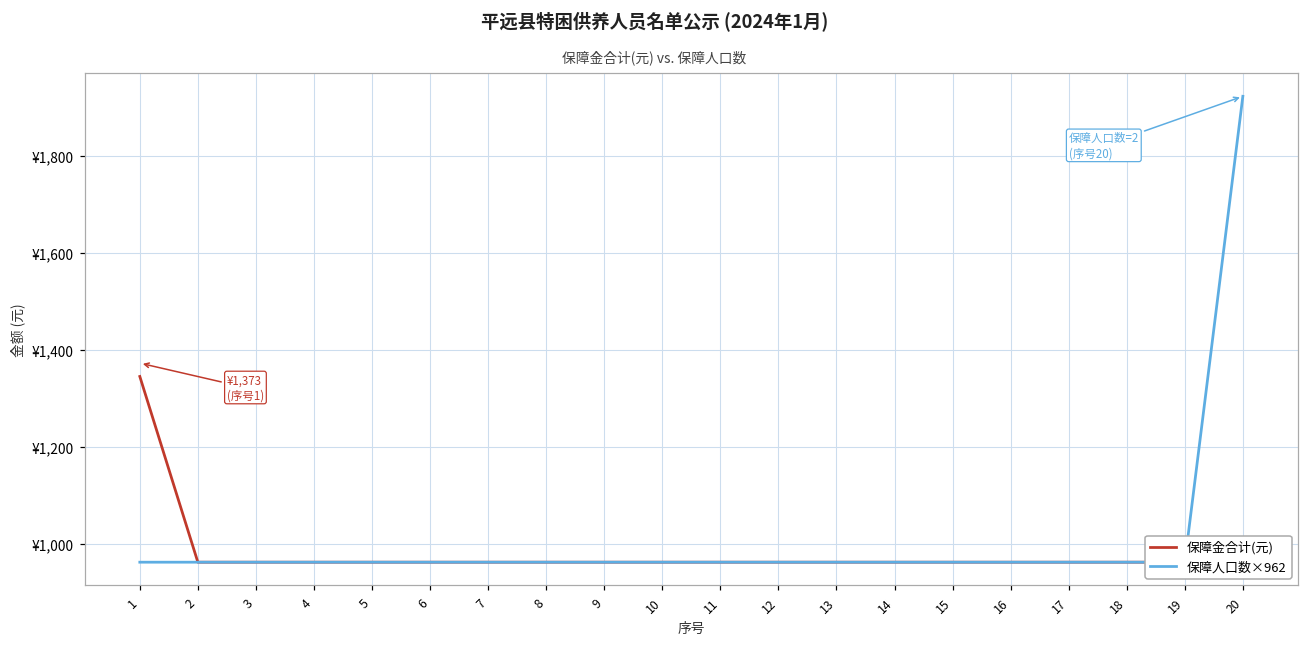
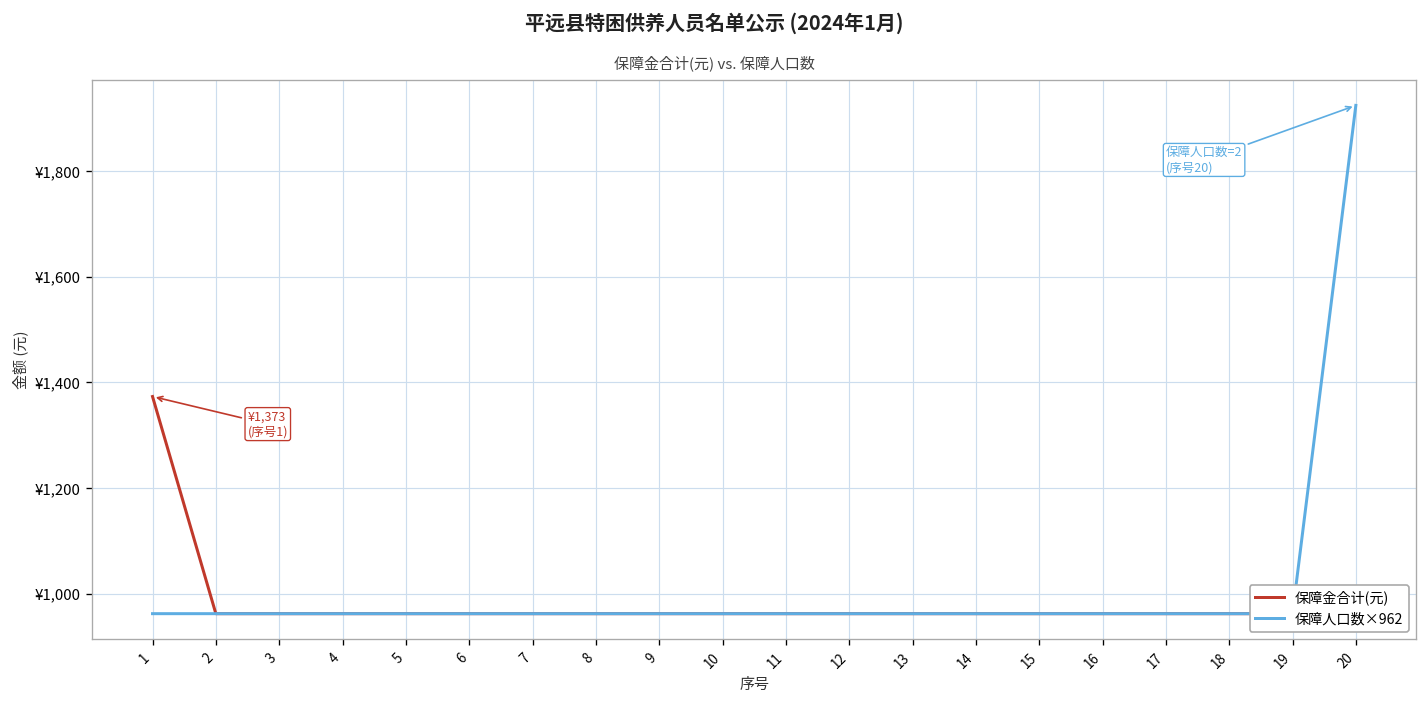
  {
    "保障金合计(元)": {
-     "1": "¥1,350"
+     "1": "¥1,370"
    },
    "保障人口数×962": {
      "1": "¥960"
    }
  }
